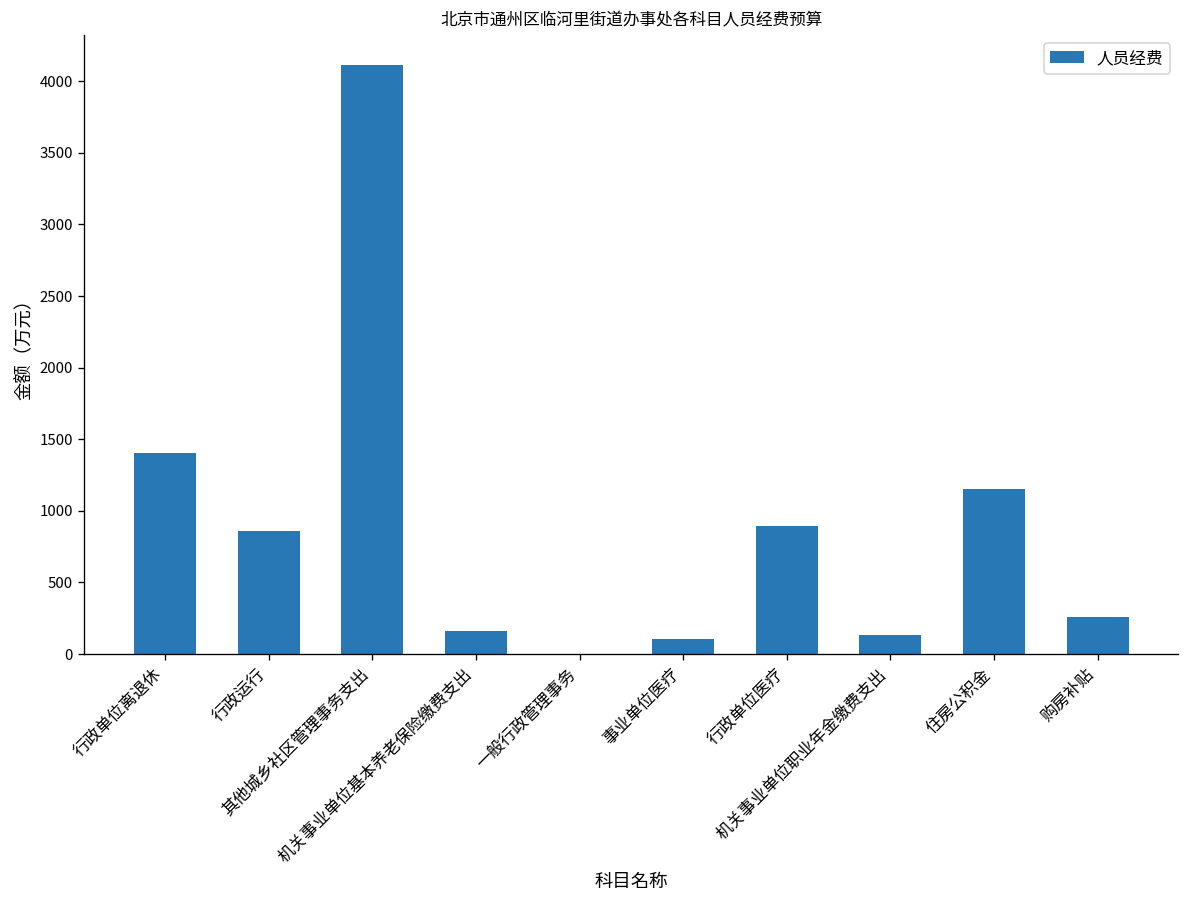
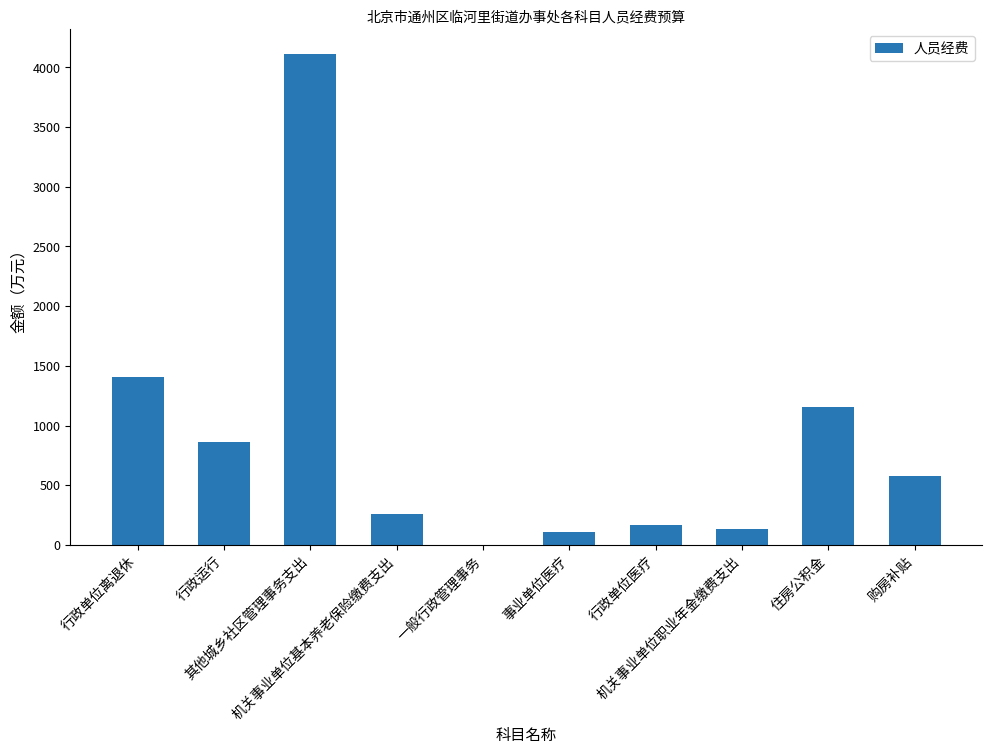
  {
    "行政单位离退休": 1410,
    "行政运行": 860,
    "其他城乡社区管理事务支出": 4120,
-   "机关事业单位基本养老保险缴费支出": 160,
+   "机关事业单位基本养老保险缴费支出": 260,
    "一般行政管理事务": 0,
    "事业单位医疗": 110,
-   "行政单位医疗": 890,
+   "行政单位医疗": 170,
    "机关事业单位职业年金缴费支出": 130,
    "住房公积金": 1150,
-   "购房补贴": 260
+   "购房补贴": 580
  }
